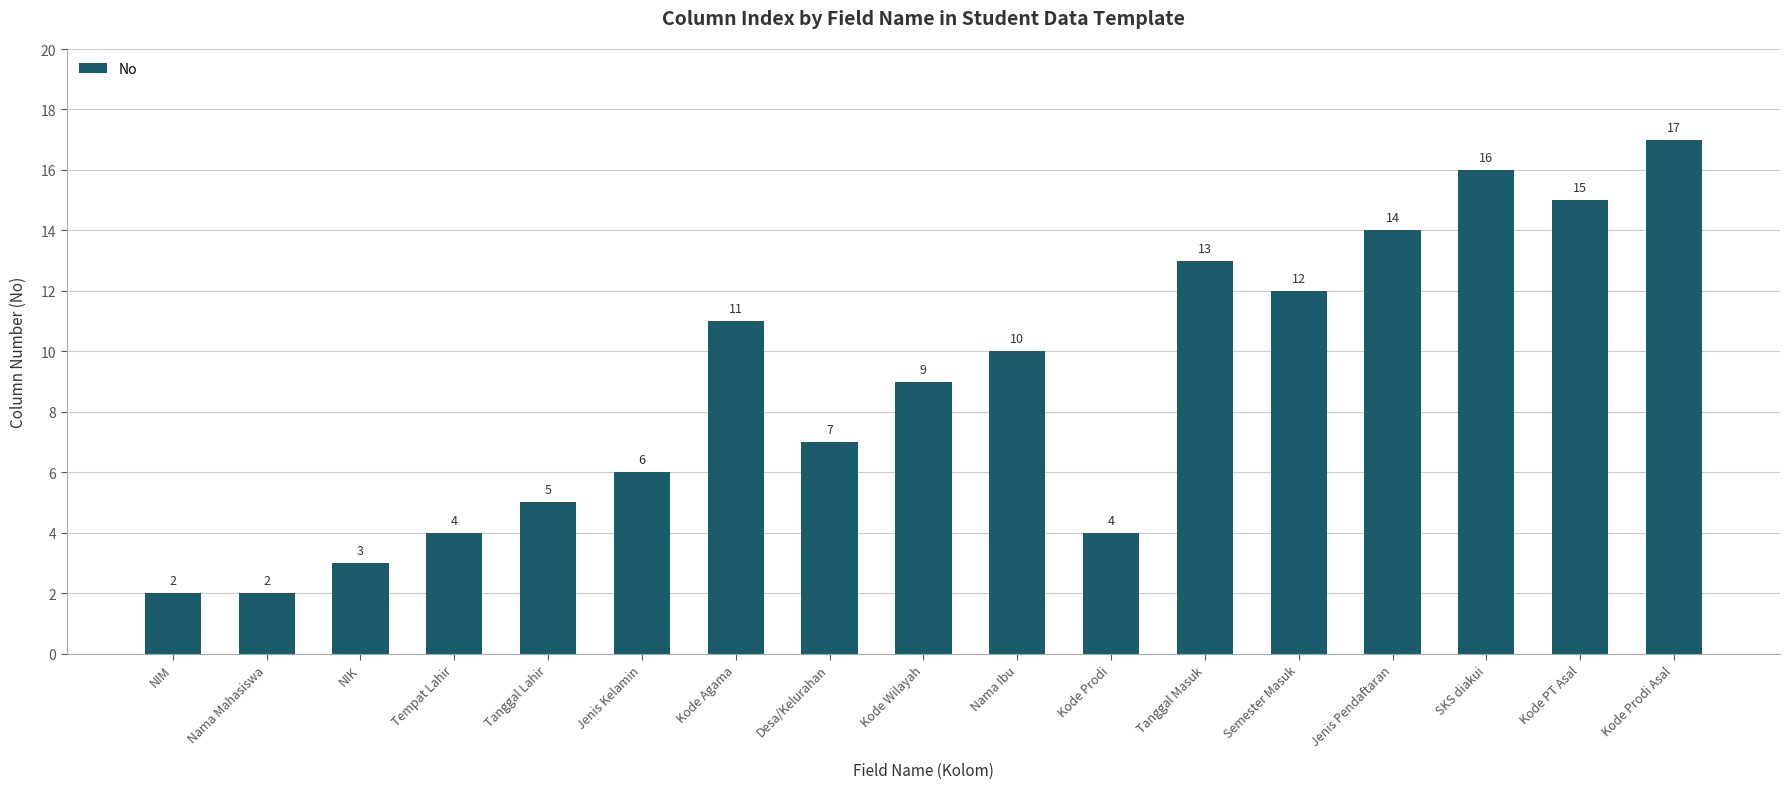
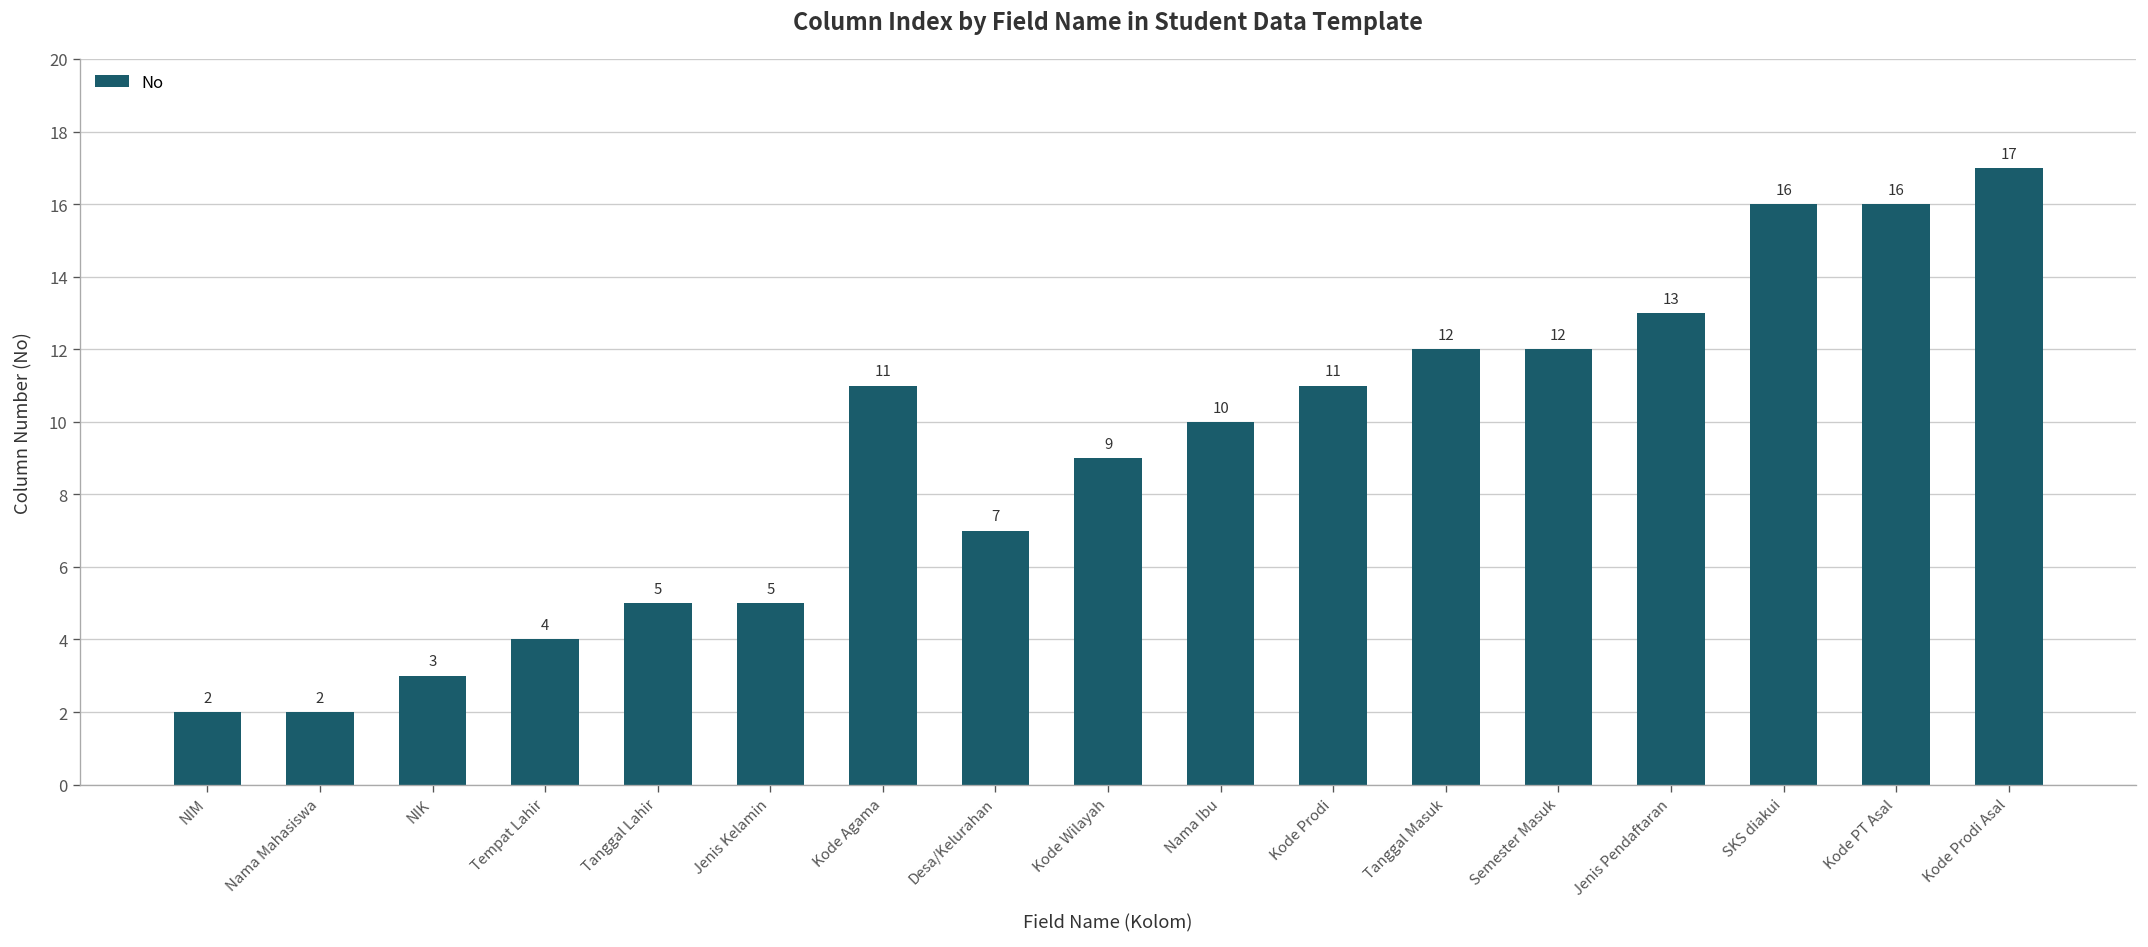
  {
    "NIM": 2,
    "Nama Mahasiswa": 2,
    "NIK": 3,
    "Tempat Lahir": 4,
    "Tanggal Lahir": 5,
-   "Jenis Kelamin": 6,
+   "Jenis Kelamin": 5,
    "Kode Agama": 11,
    "Desa/Kelurahan": 7,
    "Kode Wilayah": 9,
    "Nama Ibu": 10,
-   "Kode Prodi": 4,
-   "Tanggal Masuk": 13,
+   "Kode Prodi": 11,
+   "Tanggal Masuk": 12,
    "Semester Masuk": 12,
-   "Jenis Pendaftaran": 14,
+   "Jenis Pendaftaran": 13,
    "SKS diakui": 16,
-   "Kode PT Asal": 15,
+   "Kode PT Asal": 16,
    "Kode Prodi Asal": 17
  }
